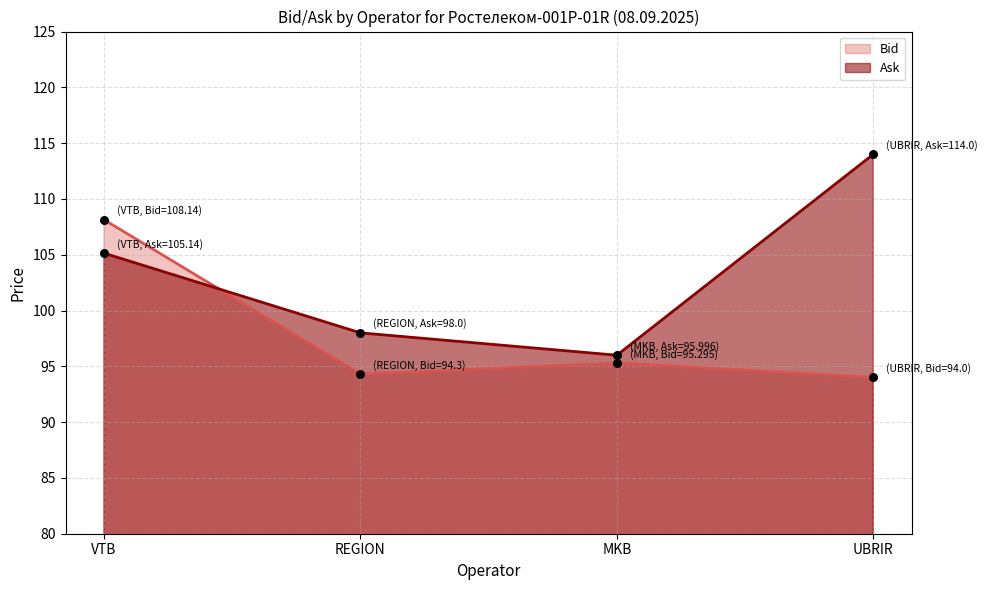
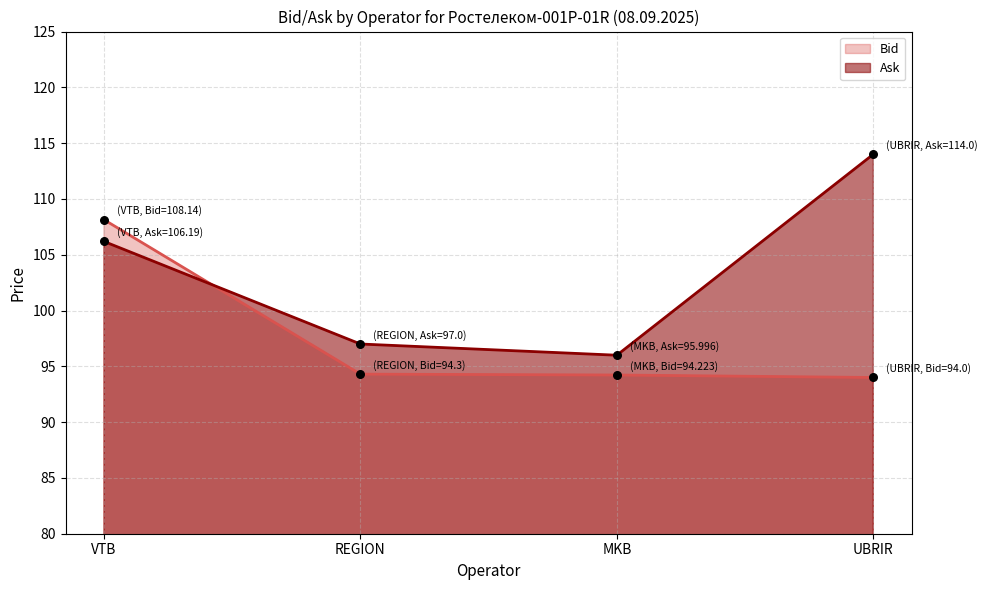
  {
    "Bid": {
-     "MKB": 95.295
+     "MKB": 94.223
    },
    "Ask": {
-     "VTB": 105.14,
-     "REGION": 98.0
+     "VTB": 106.19,
+     "REGION": 97.0
    }
  }
